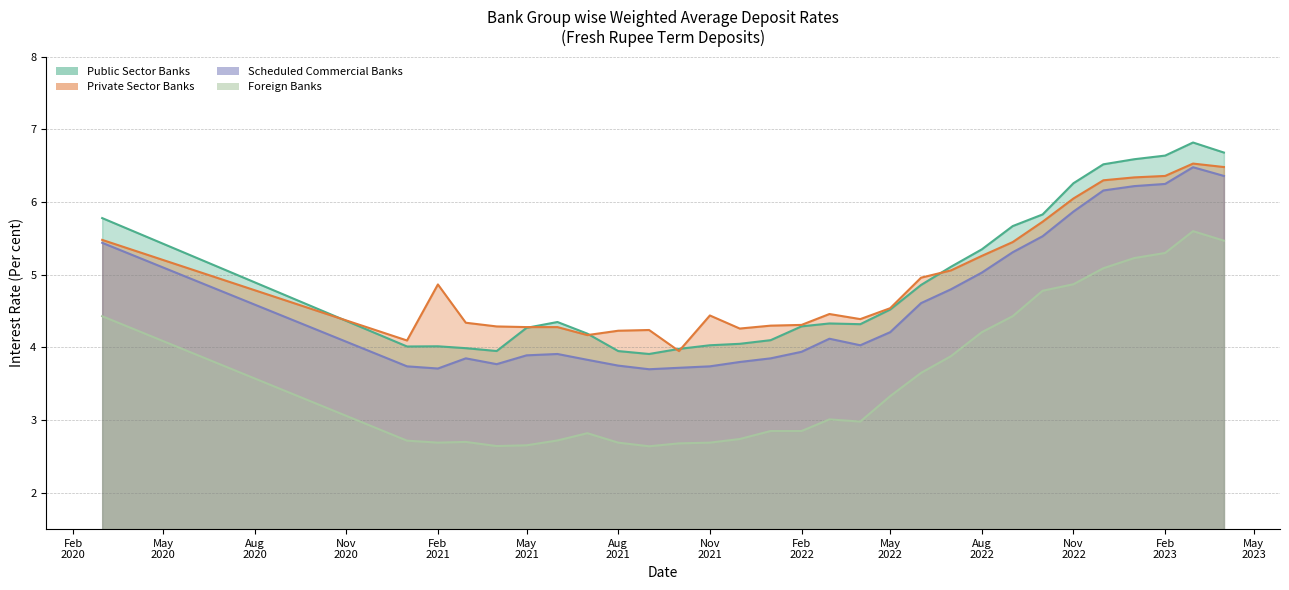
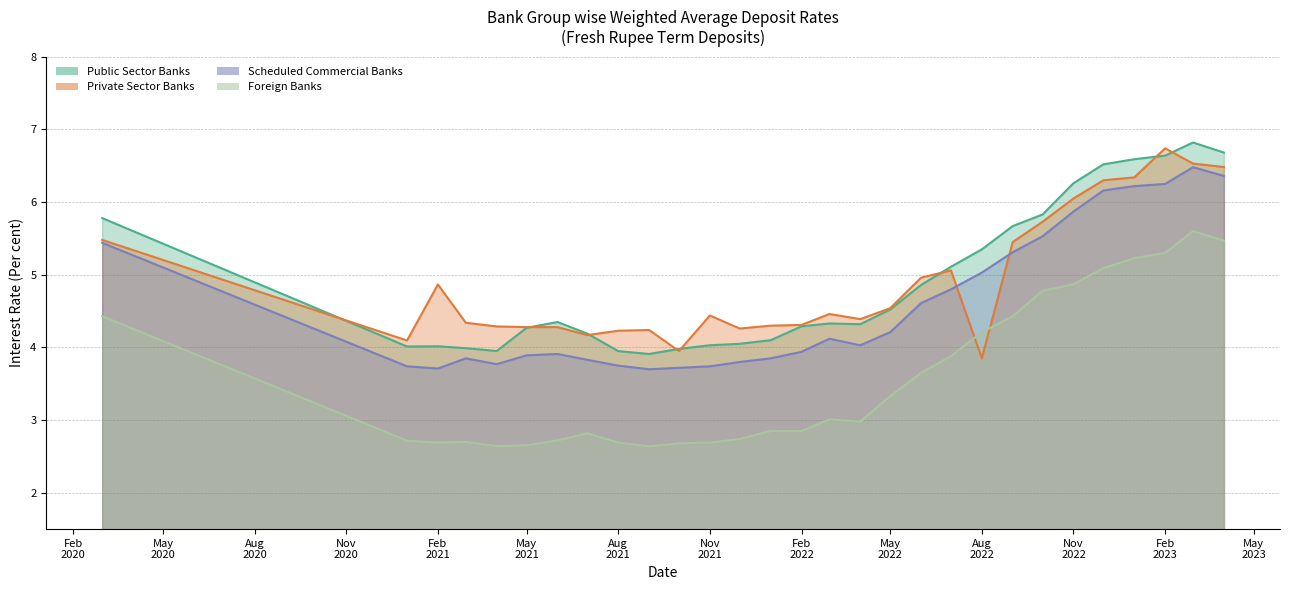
  {
    "Private Sector Banks": {
      "Feb 2021": 4.9,
      "Aug 2021": 4.2,
      "Nov 2021": 4.4,
-     "Aug 2022": 5.3,
+     "Aug 2022": 3.9,
      "Nov 2022": 6.1,
-     "Feb 2023": 6.4
+     "Feb 2023": 6.7
    }
  }
